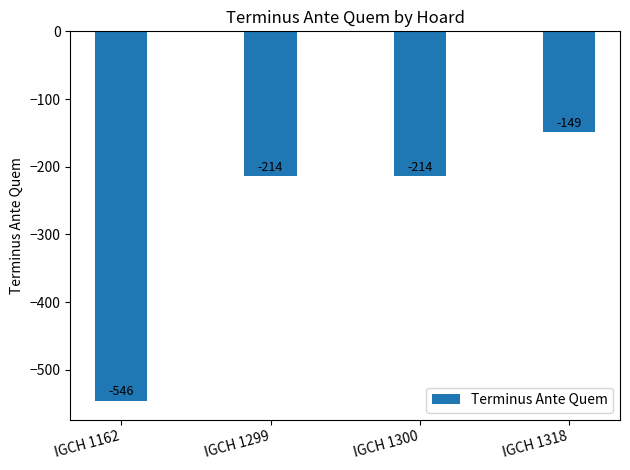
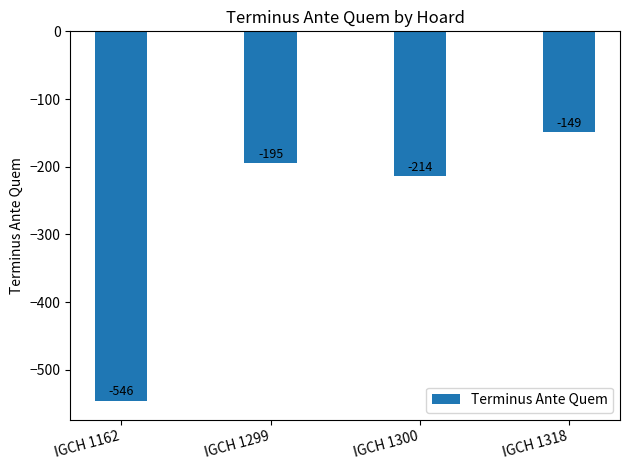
  {
    "IGCH 1162": -546,
-   "IGCH 1299": -214,
+   "IGCH 1299": -195,
    "IGCH 1300": -214,
    "IGCH 1318": -149
  }
